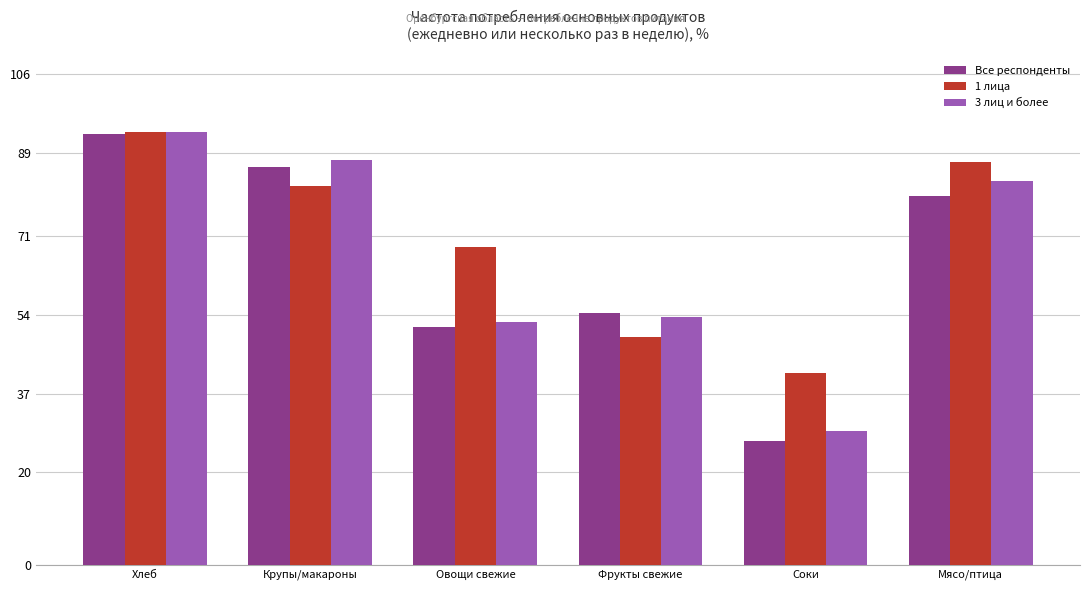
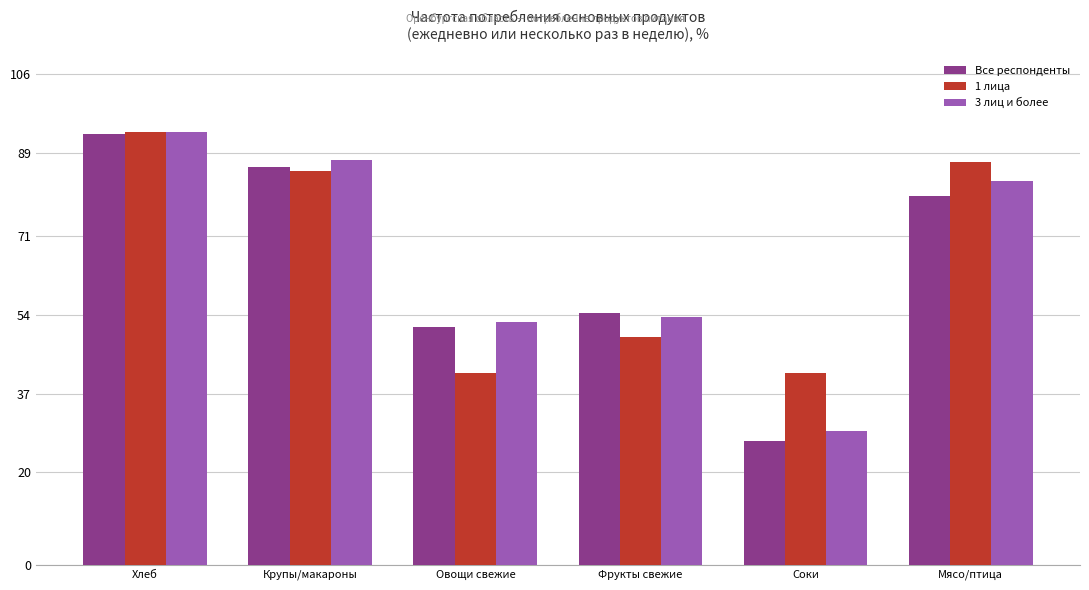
  {
    "1 лица": {
      "Хлеб": 94,
-     "Крупы/макароны": 82,
-     "Овощи свежие": 69,
+     "Крупы/макароны": 85,
+     "Овощи свежие": 42,
      "Фрукты свежие": 49,
      "Соки": 41,
      "Мясо/птица": 87
    }
  }
